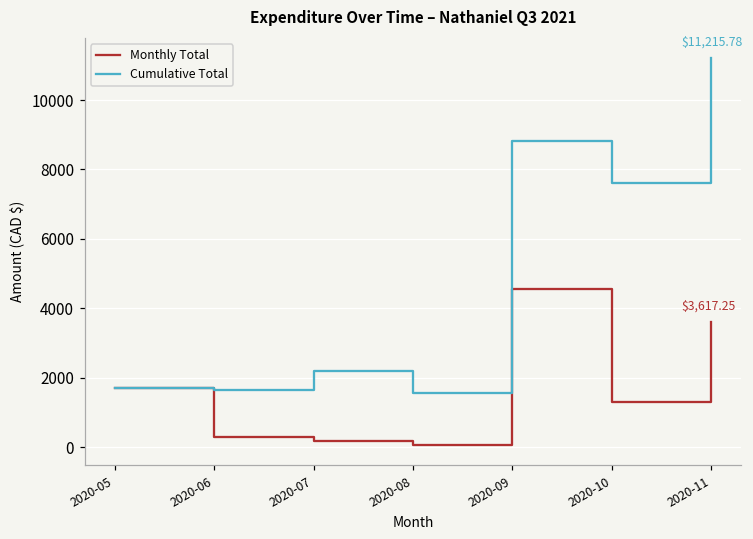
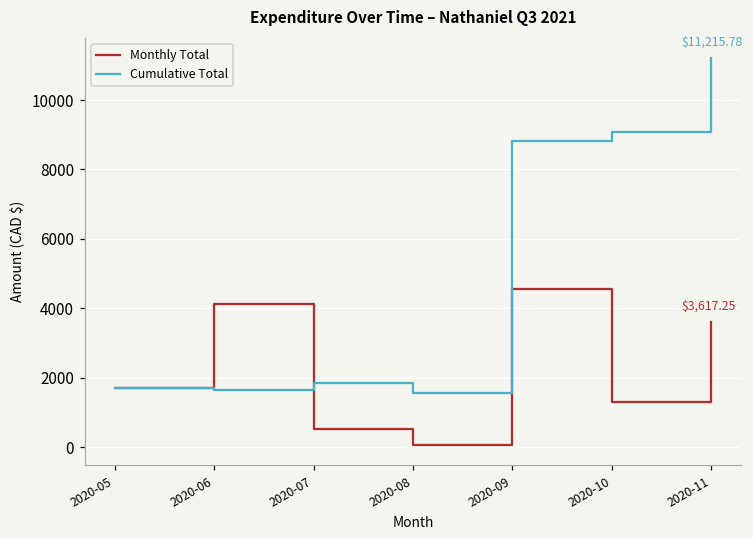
  {
    "Monthly Total": {
-     "2020-06": 300,
-     "2020-07": 200,
+     "2020-06": 4100,
+     "2020-07": 500,
      "2020-08": 100,
      "2020-09": 4600,
      "2020-10": 1300
    },
    "Cumulative Total": {
      "2020-06": 1700,
-     "2020-07": 2200,
+     "2020-07": 1900,
      "2020-08": 1600,
      "2020-09": 8800,
-     "2020-10": 7600
+     "2020-10": 9100
    }
  }
